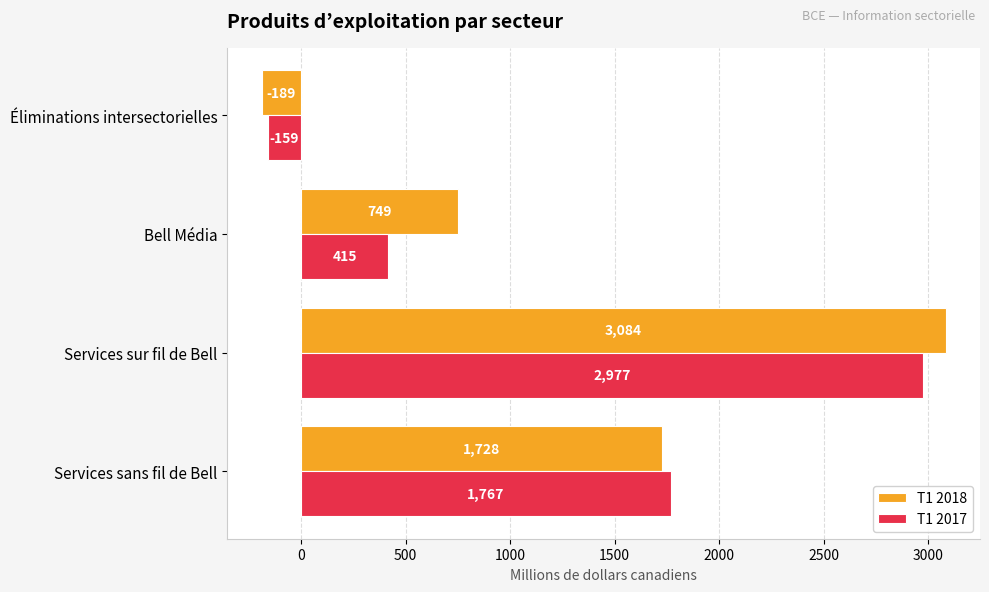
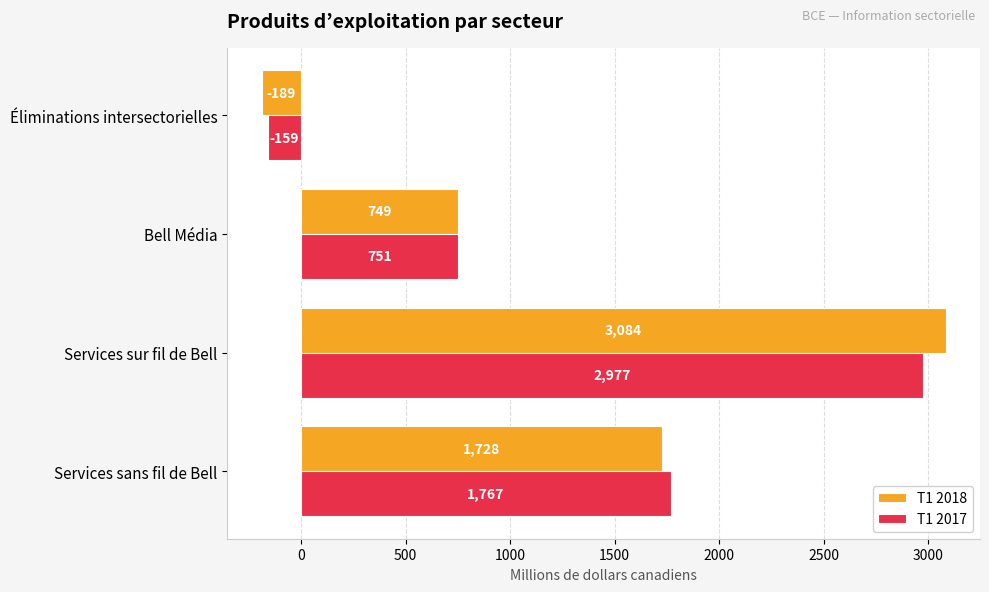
  {
    "T1 2018": {
      "Éliminations intersectorielles": "-189",
      "Bell Média": "749",
      "Services sur fil de Bell": "3,084",
      "Services sans fil de Bell": "1,728"
    },
    "T1 2017": {
      "Éliminations intersectorielles": "-159",
-     "Bell Média": "415",
+     "Bell Média": "751",
      "Services sur fil de Bell": "2,977",
      "Services sans fil de Bell": "1,767"
    }
  }
